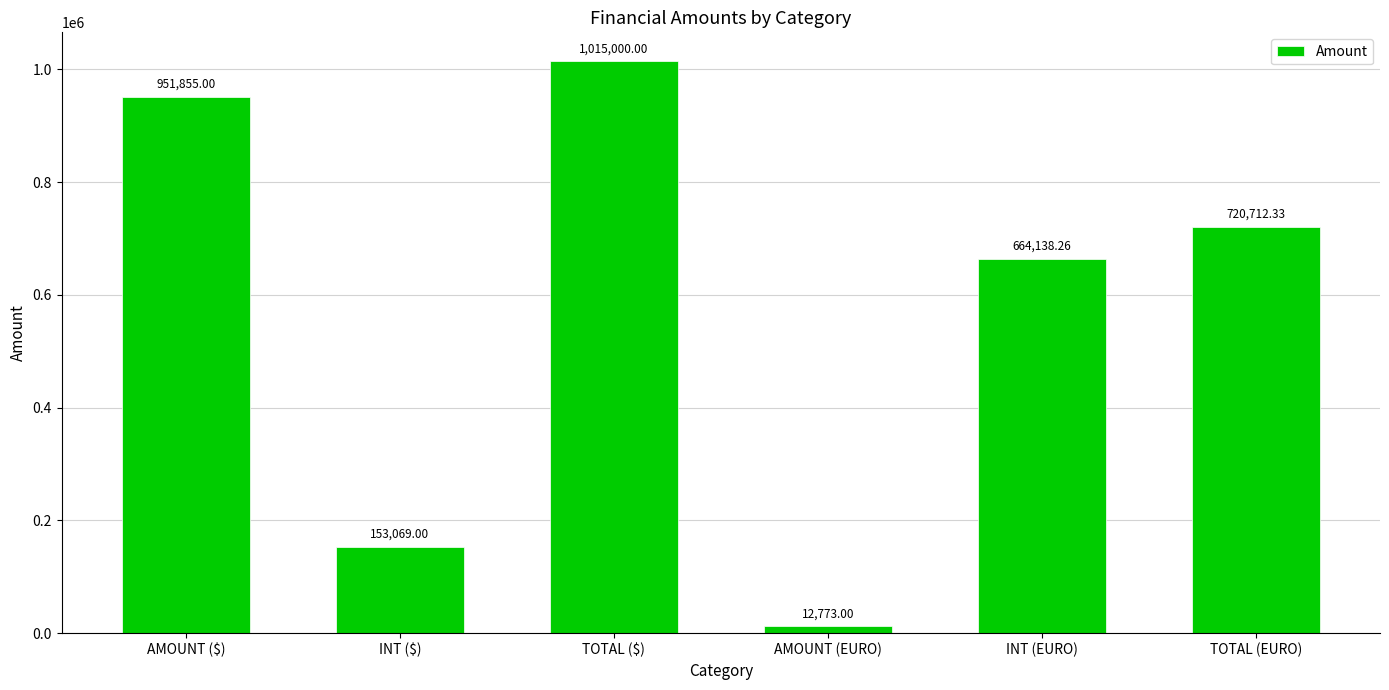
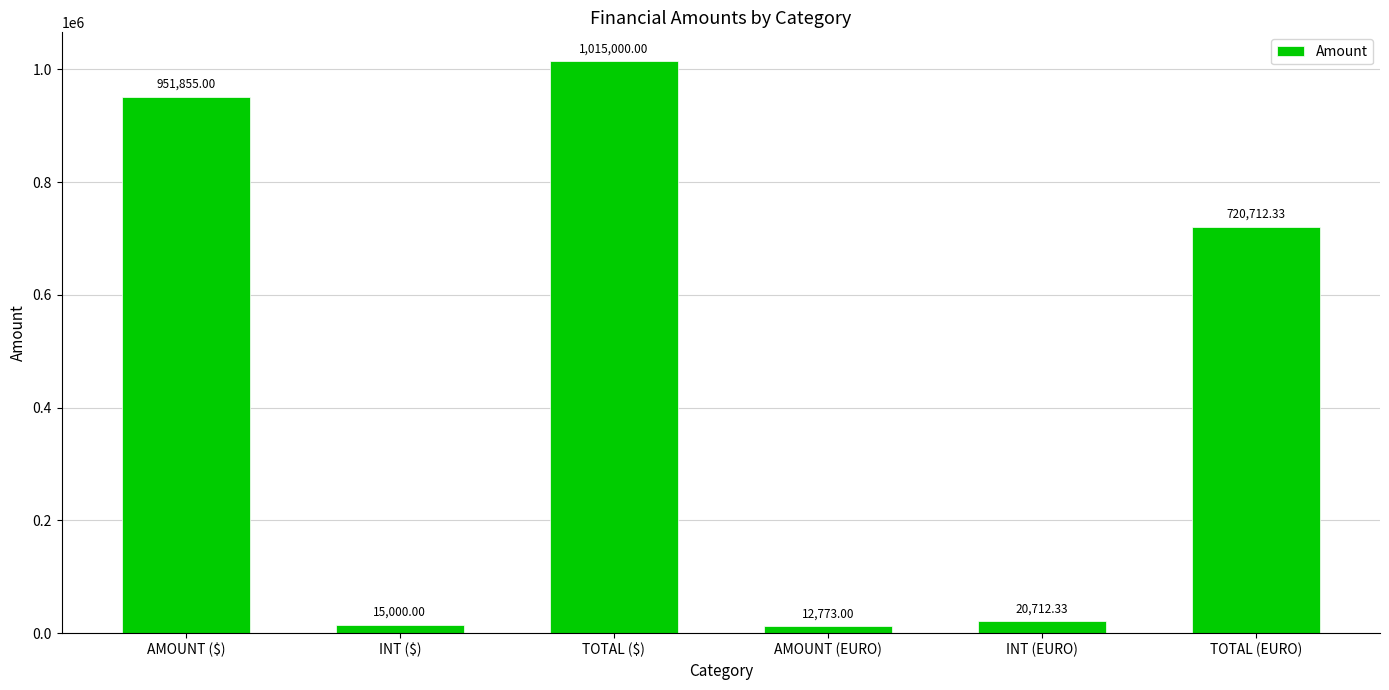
  {
    "AMOUNT ($)": "951,855.00",
-   "INT ($)": "153,069.00",
+   "INT ($)": "15,000.00",
    "TOTAL ($)": "1,015,000.00",
    "AMOUNT (EURO)": "12,773.00",
-   "INT (EURO)": "664,138.26",
+   "INT (EURO)": "20,712.33",
    "TOTAL (EURO)": "720,712.33"
  }
